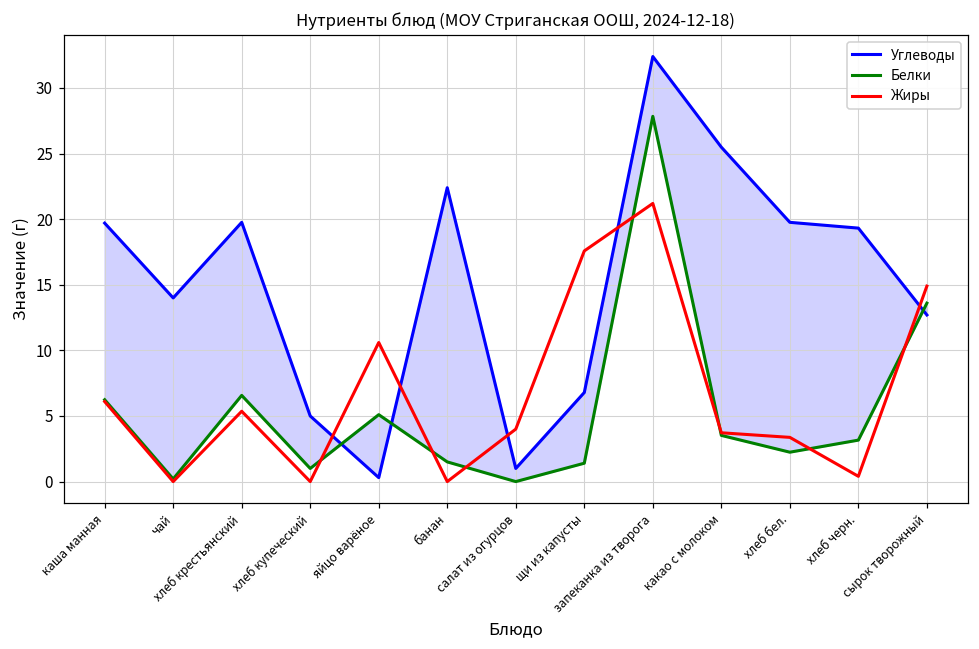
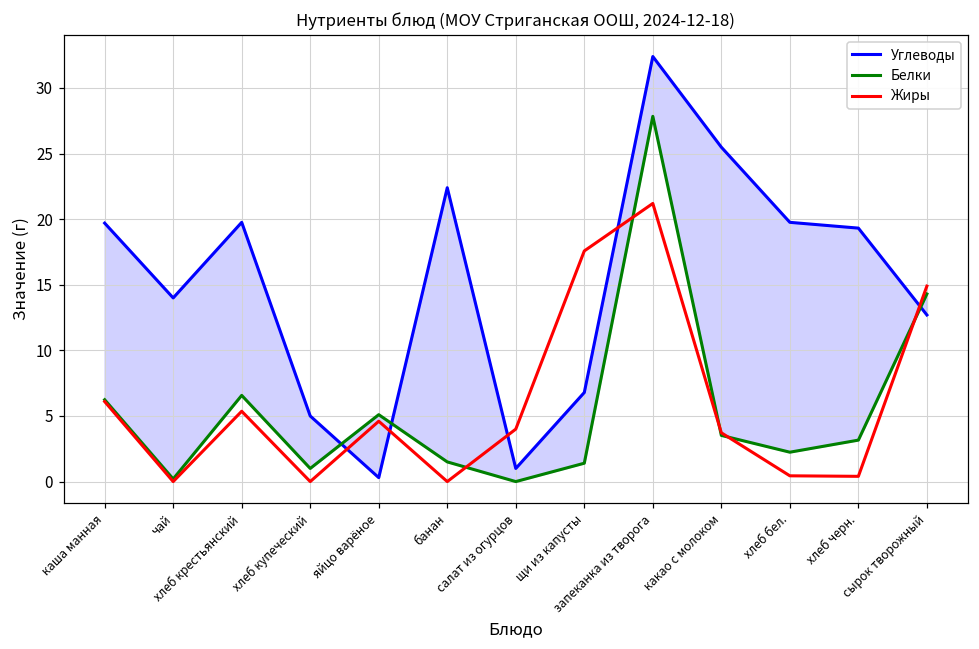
  {
    "Белки": {
      "хлеб крестьянский": 6.6,
      "хлеб купеческий": 1.0,
      "банан": 1.5,
      "салат из огурцов": 0.0,
      "щи из капусты": 1.4,
      "запеканка из творога": 27.8,
      "хлеб бел.": 2.2,
      "хлеб черн.": 3.2,
-     "сырок творожный": 13.6
+     "сырок творожный": 14.3
    },
    "Жиры": {
      "хлеб крестьянский": 5.4,
      "хлеб купеческий": 0.0,
-     "яйцо варёное": 10.6,
+     "яйцо варёное": 4.6,
      "банан": 0.0,
      "салат из огурцов": 4.0,
      "щи из капусты": 17.6,
      "запеканка из творога": 21.2,
-     "хлеб бел.": 3.4,
+     "хлеб бел.": 0.4,
      "хлеб черн.": 0.4,
      "сырок творожный": 14.9
    }
  }
